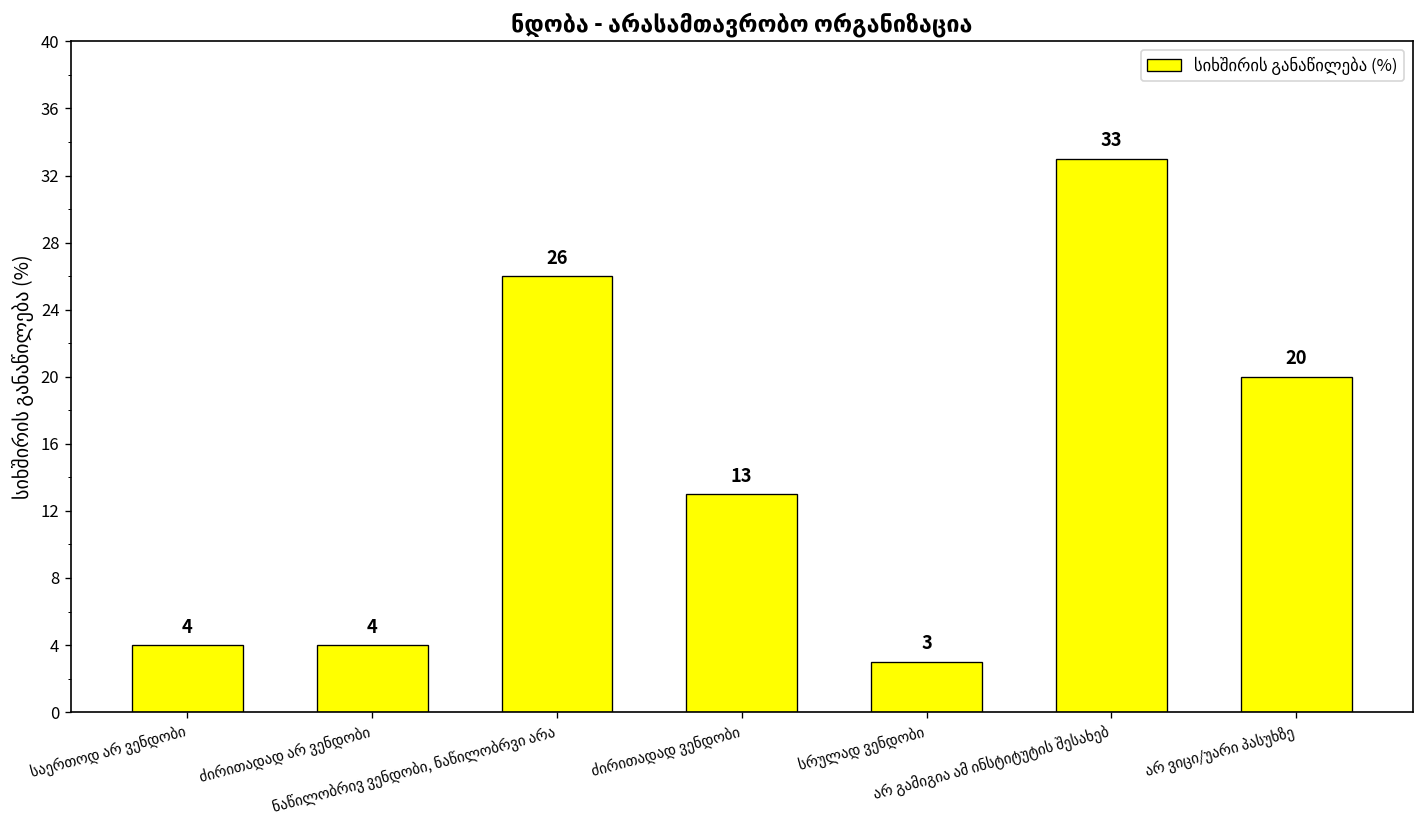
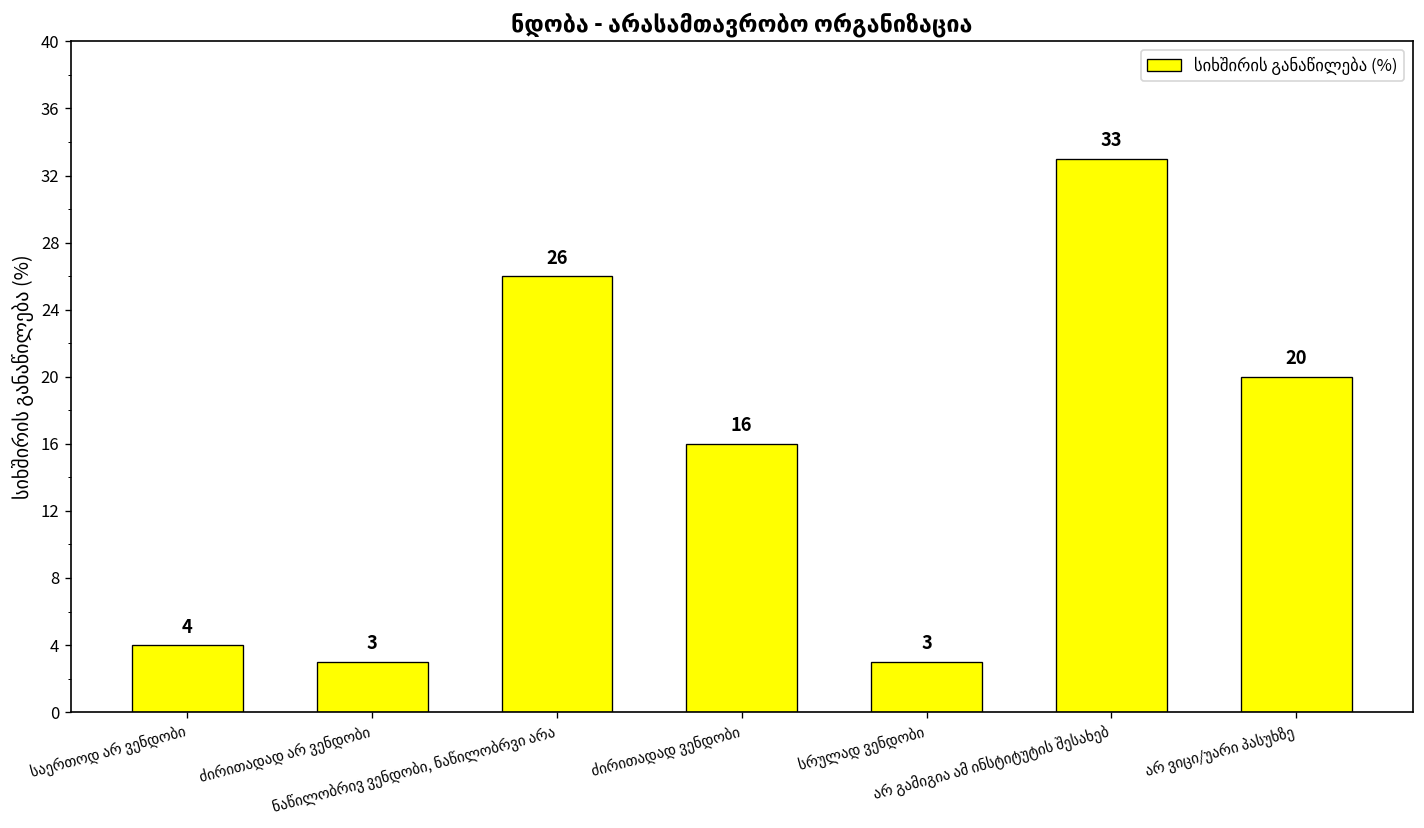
  {
    "საერთოდ არ ვენდობი": 4,
-   "ძირითადად არ ვენდობი": 4,
+   "ძირითადად არ ვენდობი": 3,
    "ნაწილობრივ ვენდობი, ნაწილობრვი არა": 26,
-   "ძირითადად ვენდობი": 13,
+   "ძირითადად ვენდობი": 16,
    "სრულად ვენდობი": 3,
    "არ გამიგია ამ ინსტიტუტის შესახებ": 33,
    "არ ვიცი/უარი პასუხზე": 20
  }
